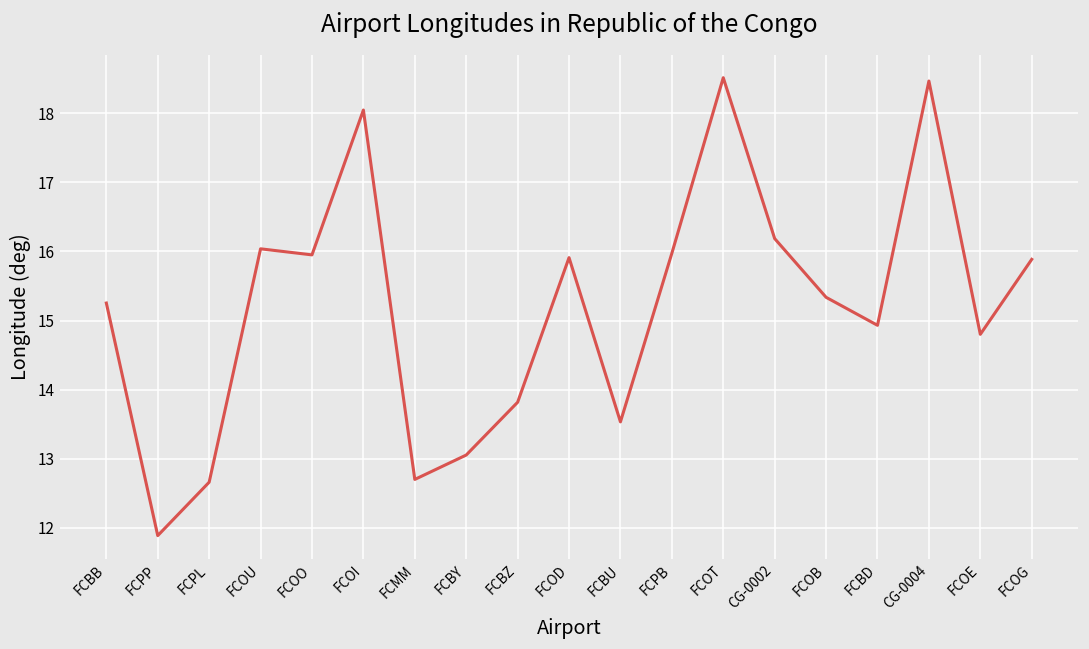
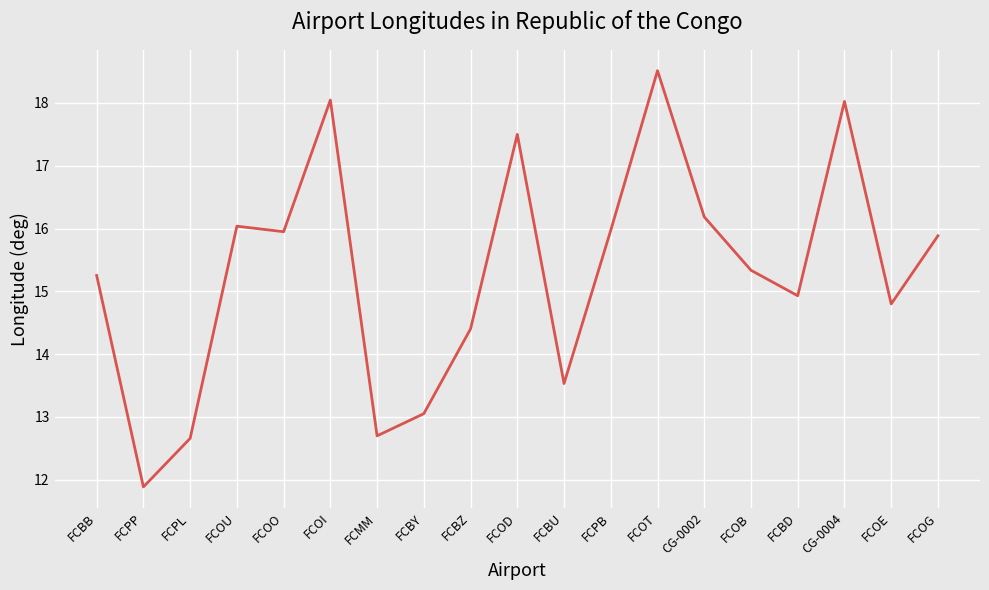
  {
    "FCBB": 15.3,
    "FCPP": 11.9,
    "FCPL": 12.7,
    "FCOU": 16.0,
    "FCOO": 16.0,
    "FCOI": 18.0,
    "FCMM": 12.7,
    "FCBY": 13.1,
-   "FCBZ": 13.8,
-   "FCOD": 15.9,
+   "FCBZ": 14.4,
+   "FCOD": 17.5,
    "FCBU": 13.5,
    "FCPB": 16.0,
    "FCOT": 18.5,
    "CG-0002": 16.2,
    "FCOB": 15.3,
    "FCBD": 14.9,
-   "CG-0004": 18.5,
+   "CG-0004": 18.0,
    "FCOE": 14.8,
    "FCOG": 15.9
  }
